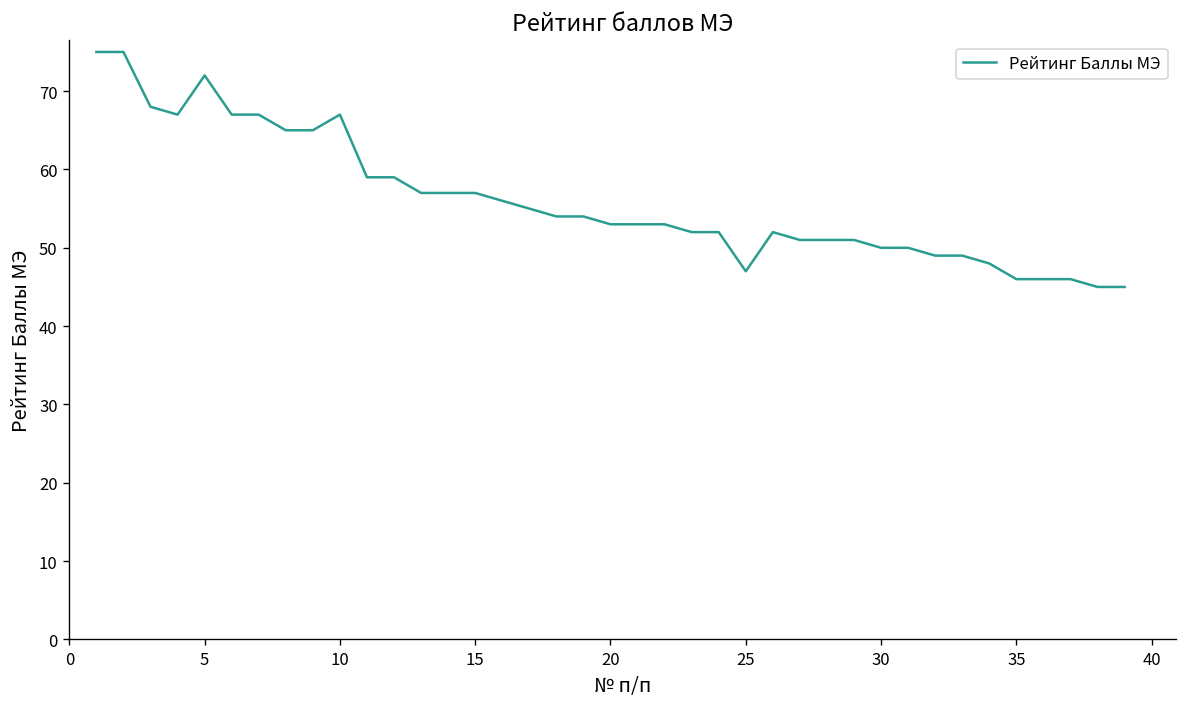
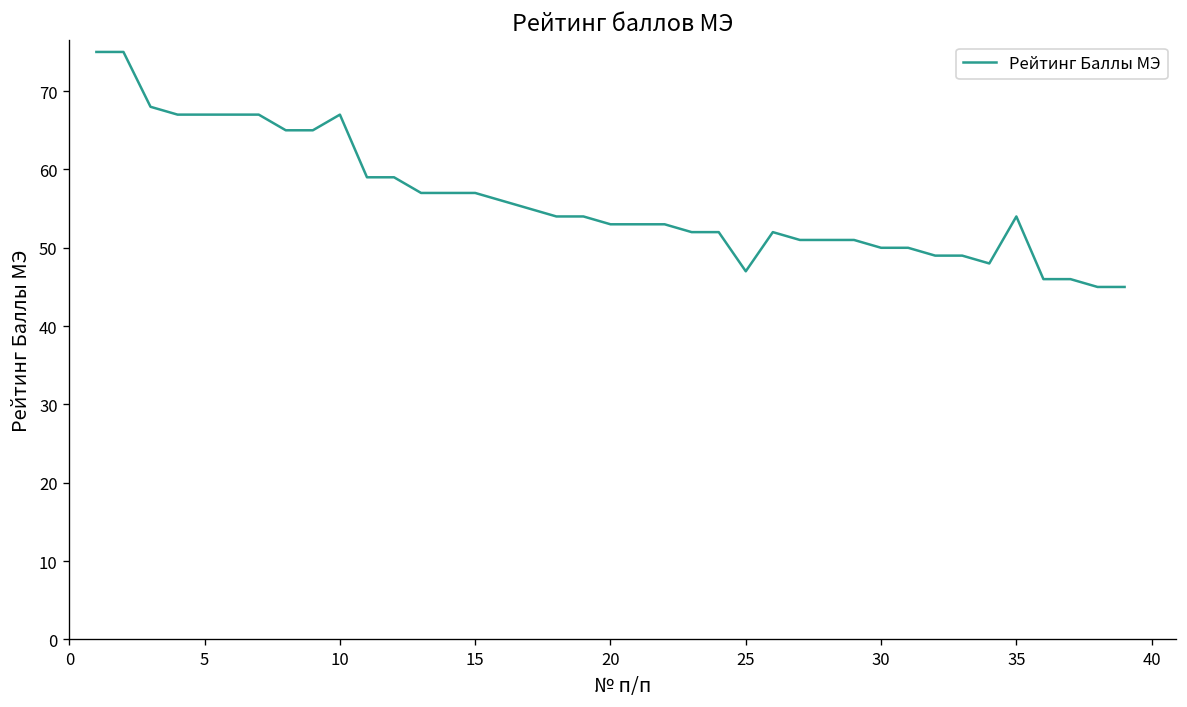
  {
-   "5": 72,
+   "5": 67,
    "10": 67,
    "15": 57,
    "20": 53,
    "25": 47,
    "30": 50,
-   "35": 46
+   "35": 54
  }
